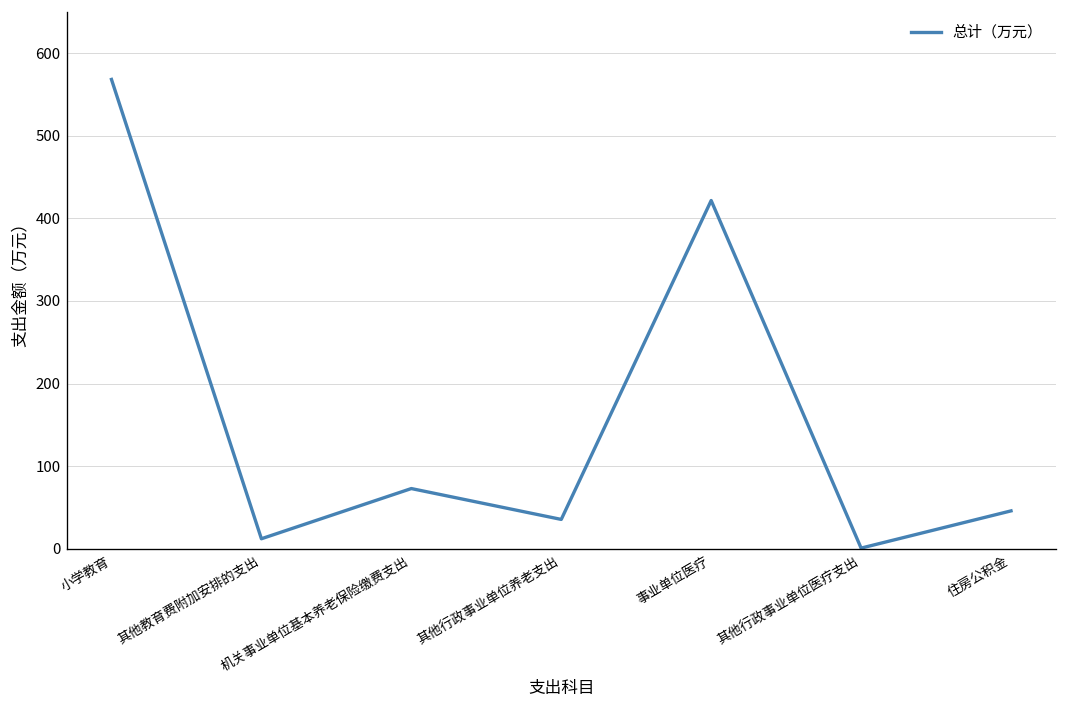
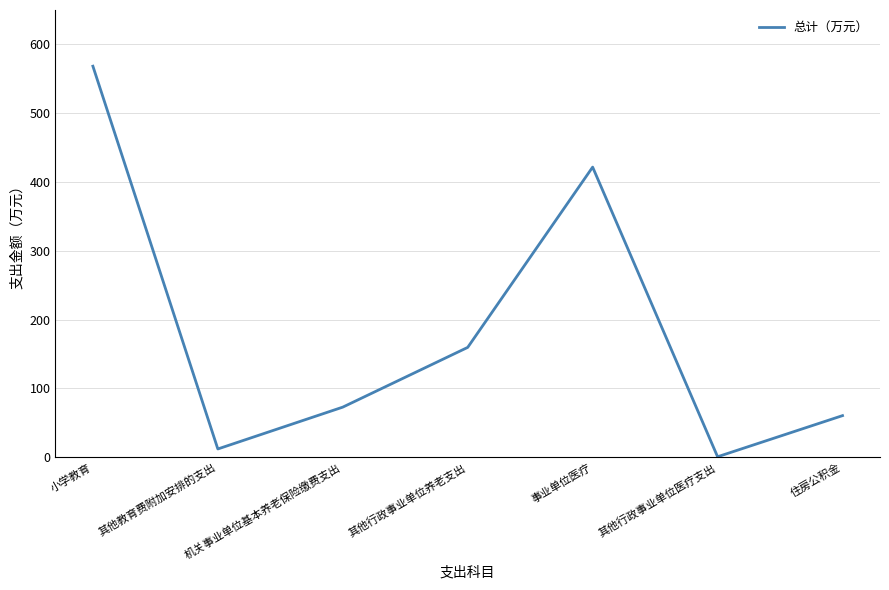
  {
    "小学教育": 570,
    "其他教育费附加安排的支出": 10,
    "机关事业单位基本养老保险缴费支出": 70,
-   "其他行政事业单位养老支出": 40,
+   "其他行政事业单位养老支出": 160,
    "事业单位医疗": 420,
    "其他行政事业单位医疗支出": 0,
-   "住房公积金": 50
+   "住房公积金": 60
  }
